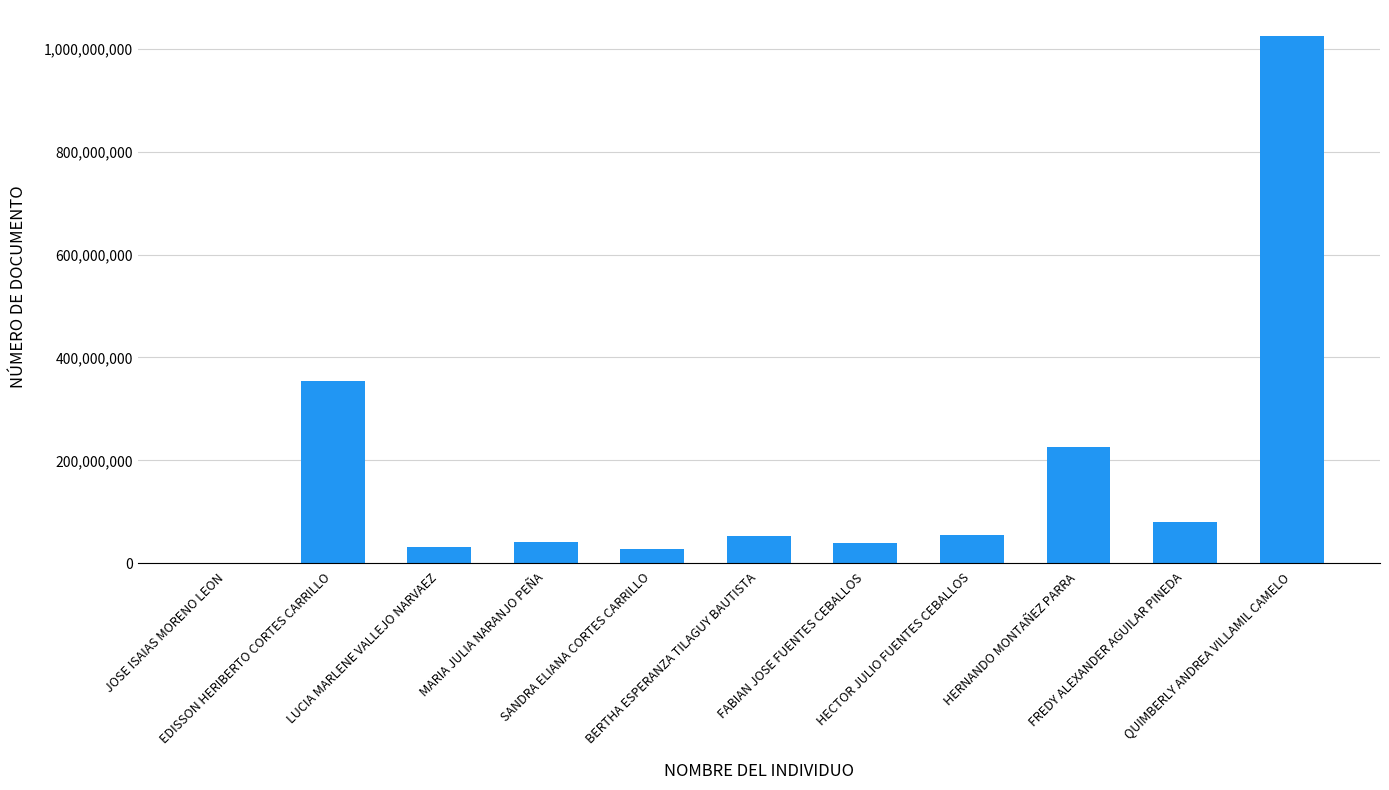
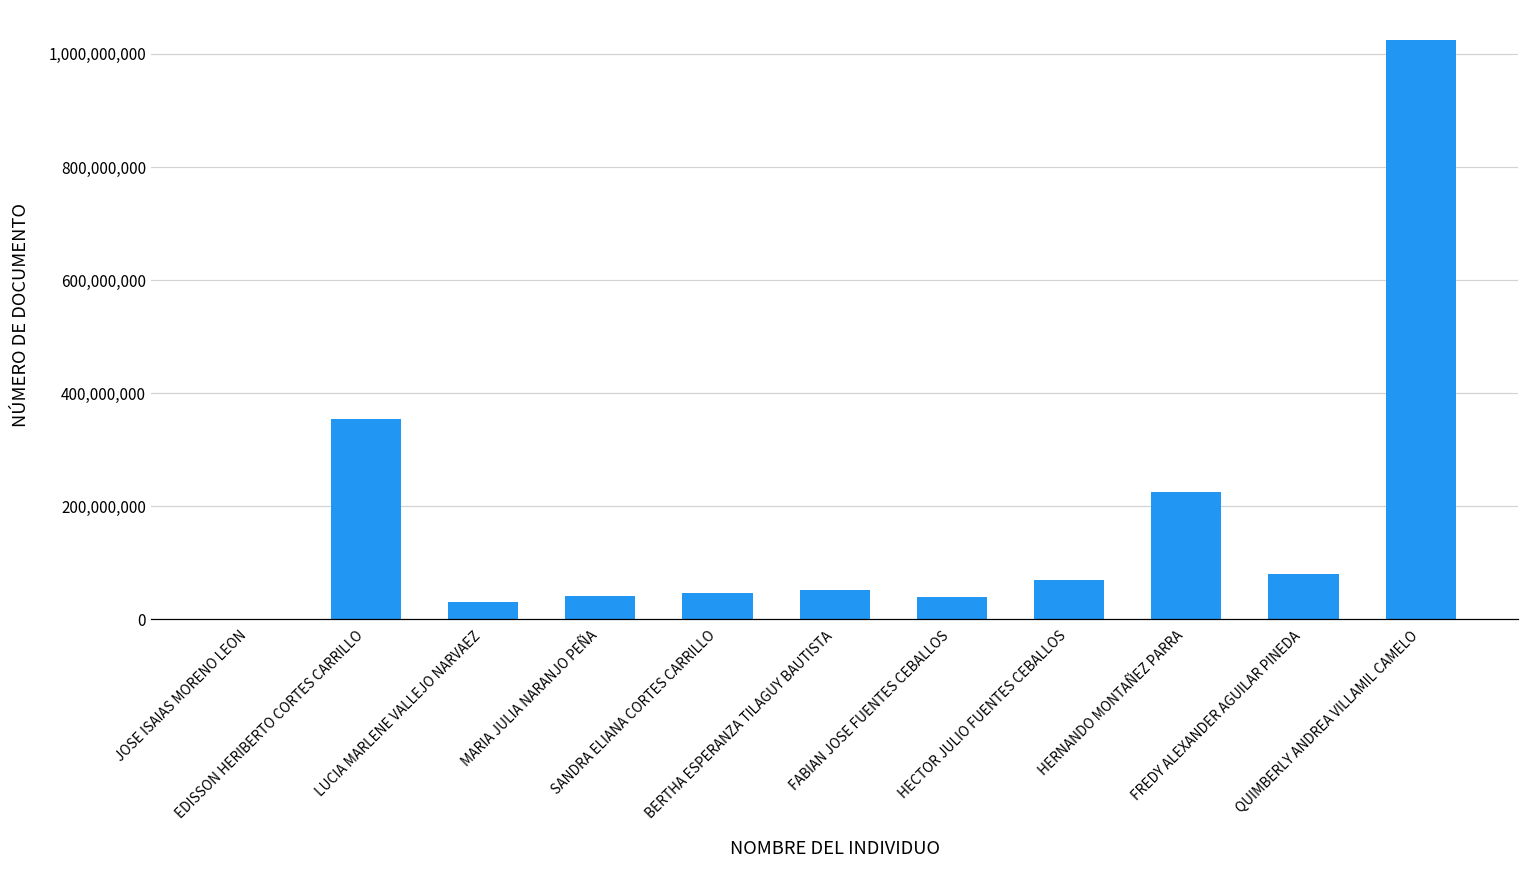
  {
    "EDISSON HERIBERTO CORTES CARRILLO": "350,000,000",
    "LUCIA MARLENE VALLEJO NARVAEZ": "30,000,000",
    "MARIA JULIA NARANJO PEÑA": "40,000,000",
-   "SANDRA ELIANA CORTES CARRILLO": "30,000,000",
+   "SANDRA ELIANA CORTES CARRILLO": "50,000,000",
    "BERTHA ESPERANZA TILAGUY BAUTISTA": "50,000,000",
    "FABIAN JOSE FUENTES CEBALLOS": "40,000,000",
-   "HECTOR JULIO FUENTES CEBALLOS": "50,000,000",
+   "HECTOR JULIO FUENTES CEBALLOS": "70,000,000",
    "HERNANDO MONTAÑEZ PARRA": "230,000,000",
    "FREDY ALEXANDER AGUILAR PINEDA": "80,000,000",
    "QUIMBERLY ANDREA VILLAMIL CAMELO": "1,020,000,000"
  }
